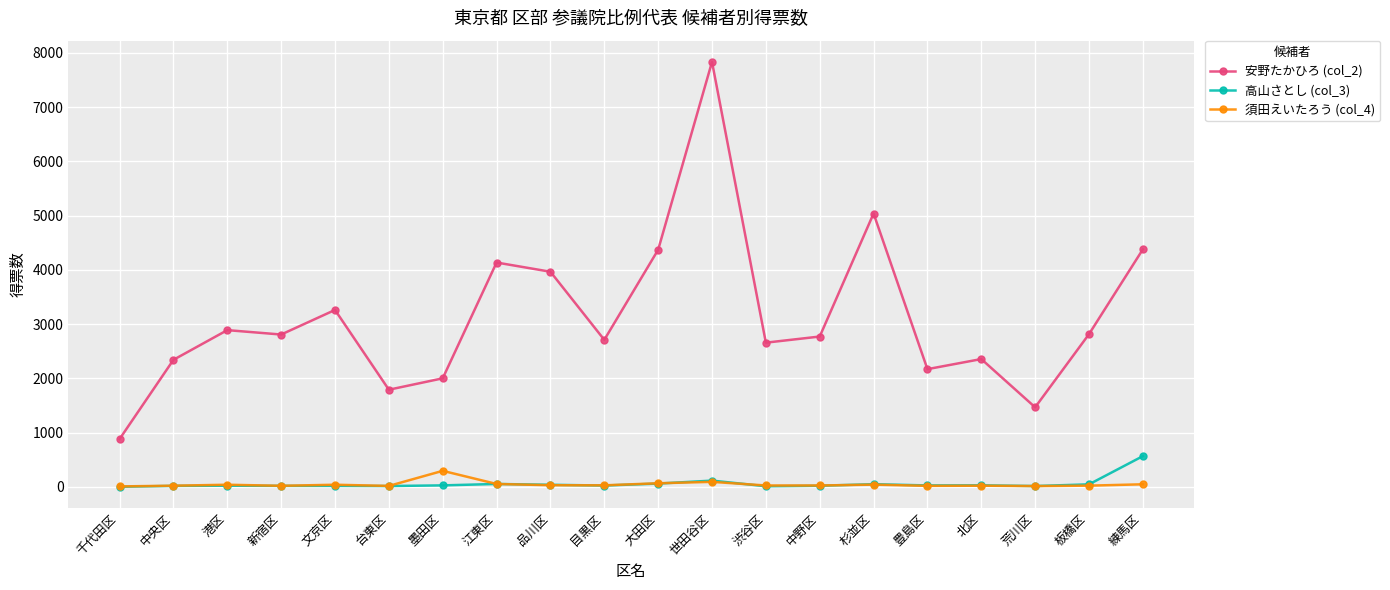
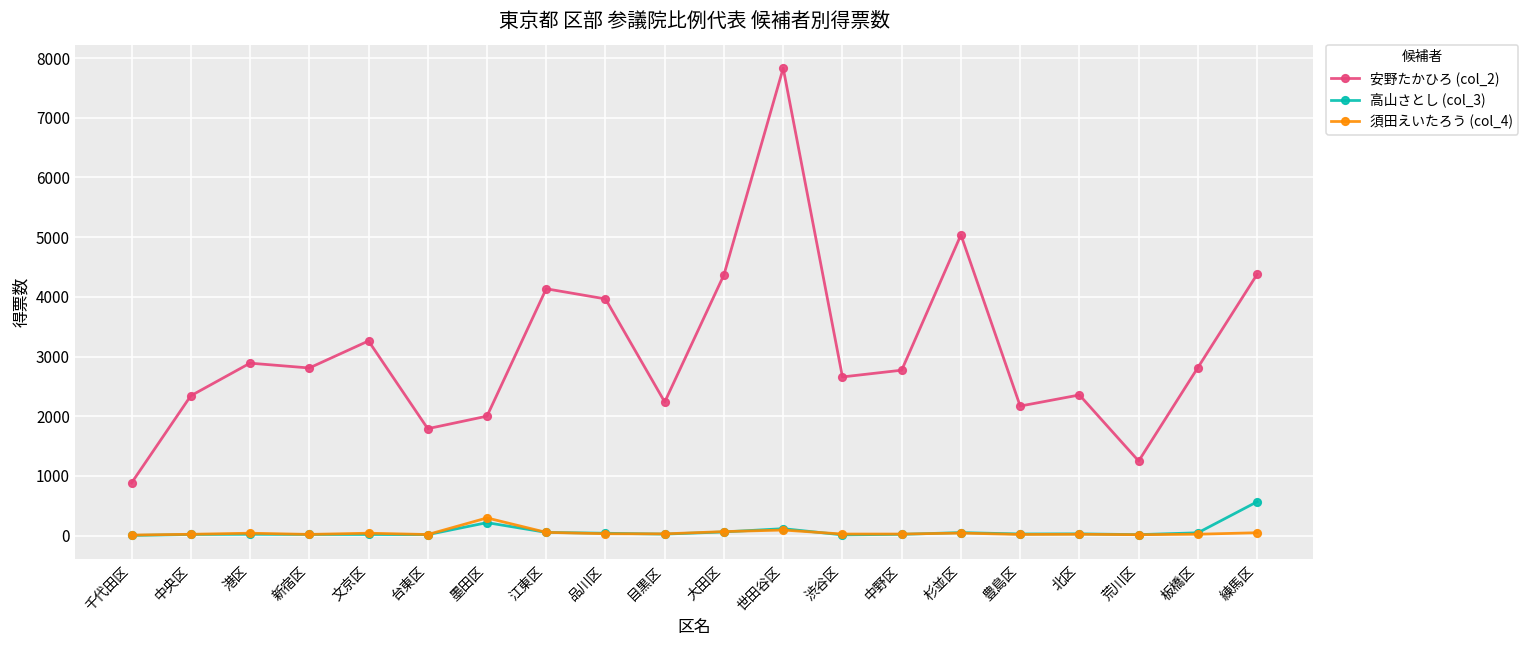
  {
    "安野たかひろ (col_2)": {
      "千代田区": 900,
      "中央区": 2300,
      "港区": 2900,
      "新宿区": 2800,
      "文京区": 3300,
      "台東区": 1800,
      "墨田区": 2000,
      "江東区": 4100,
      "品川区": 4000,
-     "目黒区": 2700,
+     "目黒区": 2200,
      "大田区": 4400,
      "世田谷区": 7800,
      "渋谷区": 2700,
      "中野区": 2800,
      "杉並区": 5000,
      "豊島区": 2200,
      "北区": 2400,
-     "荒川区": 1500,
+     "荒川区": 1200,
      "板橋区": 2800,
      "練馬区": 4400
    },
    "高山さとし (col_3)": {
-     "墨田区": 0,
+     "墨田区": 200,
      "練馬区": 600
    },
    "須田えいたろう (col_4)": {
      "墨田区": 300,
      "練馬区": 0
    }
  }
